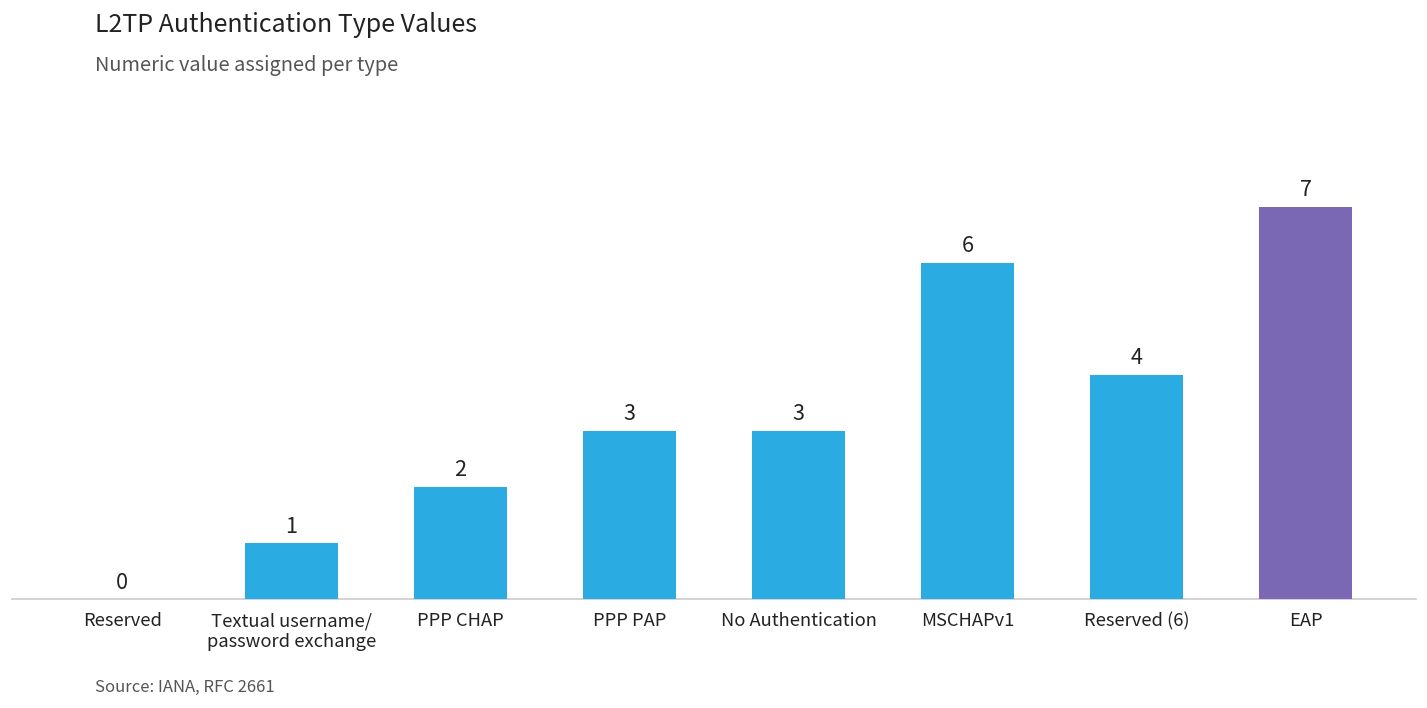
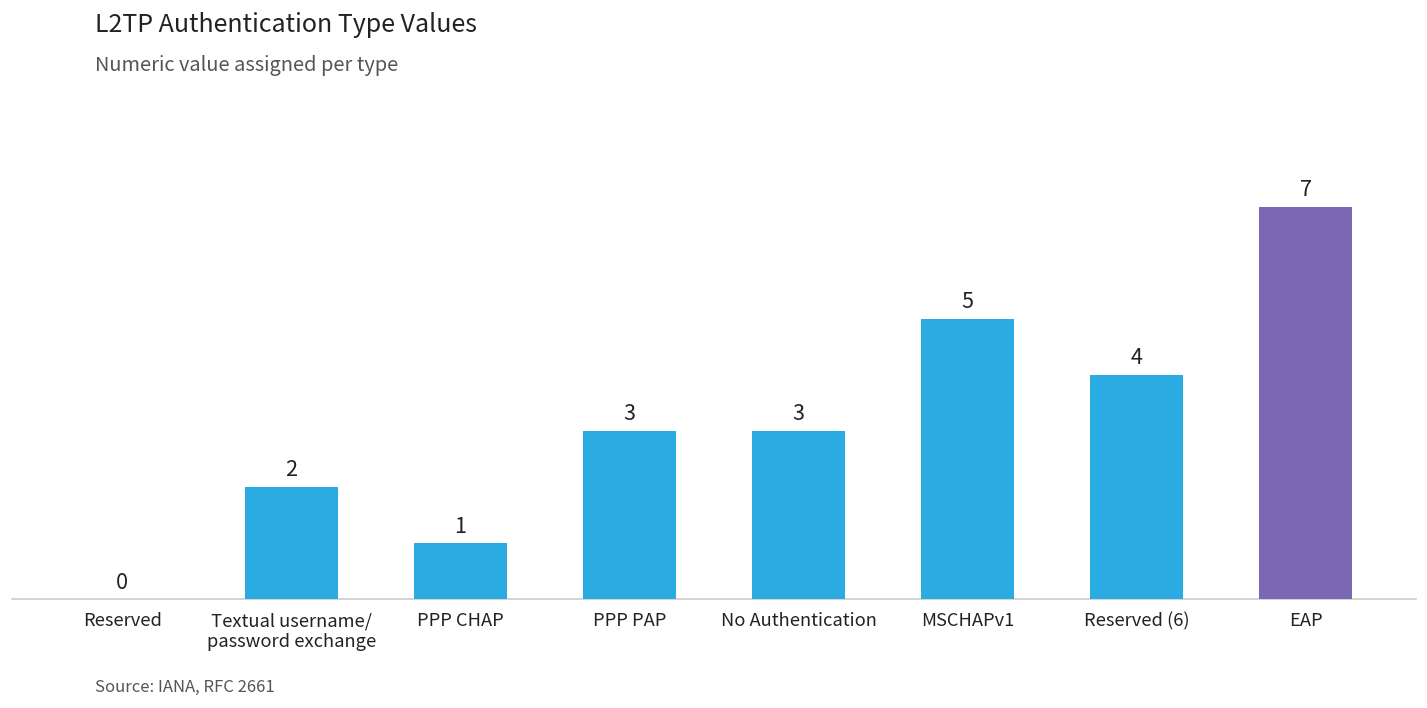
  {
    "Reserved": 0,
-   "Textual username/ password exchange": 1,
-   "PPP CHAP": 2,
+   "Textual username/ password exchange": 2,
+   "PPP CHAP": 1,
    "PPP PAP": 3,
    "No Authentication": 3,
-   "MSCHAPv1": 6,
+   "MSCHAPv1": 5,
    "Reserved (6)": 4,
    "EAP": 7
  }
